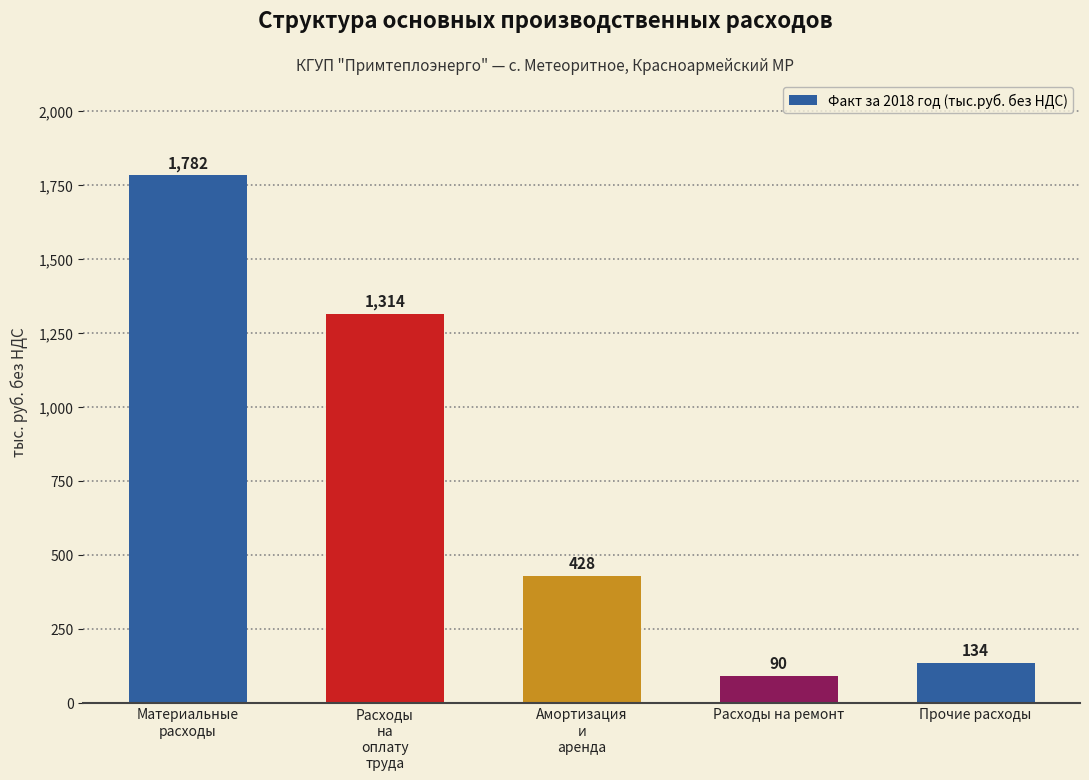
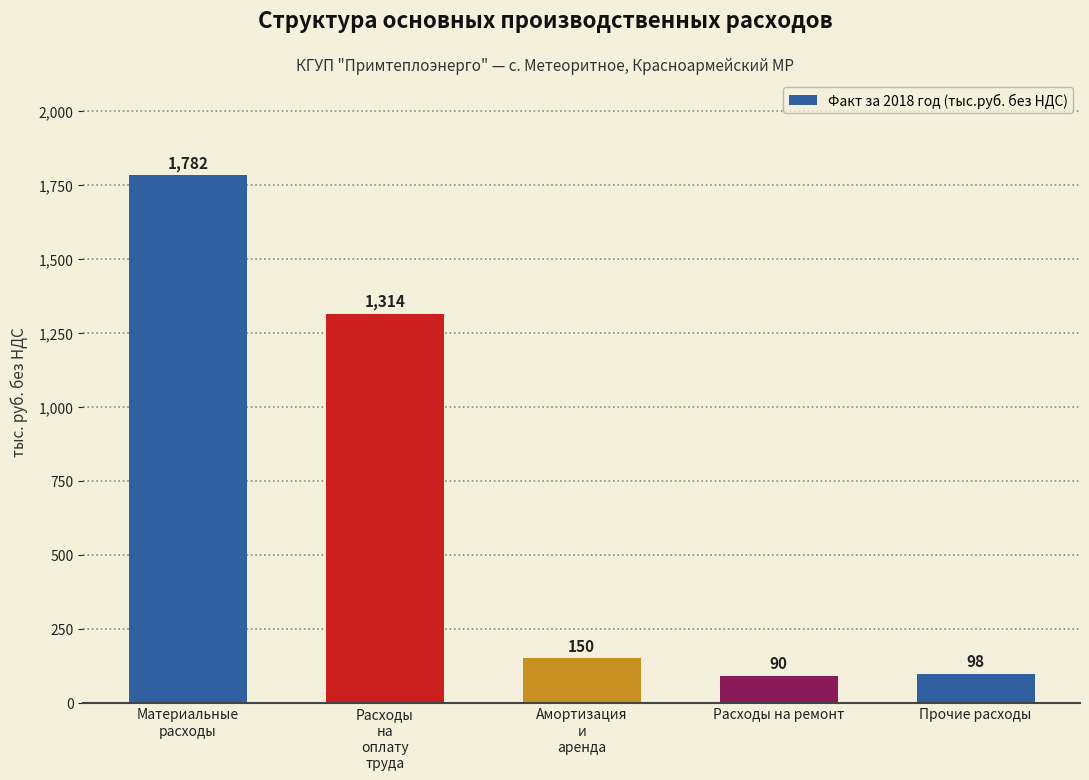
  {
    "Материальные расходы": "1,782",
    "Расходы на оплату труда": "1,314",
-   "Амортизация и аренда": "428",
+   "Амортизация и аренда": "150",
    "Расходы на ремонт": "90",
-   "Прочие расходы": "134"
+   "Прочие расходы": "98"
  }
